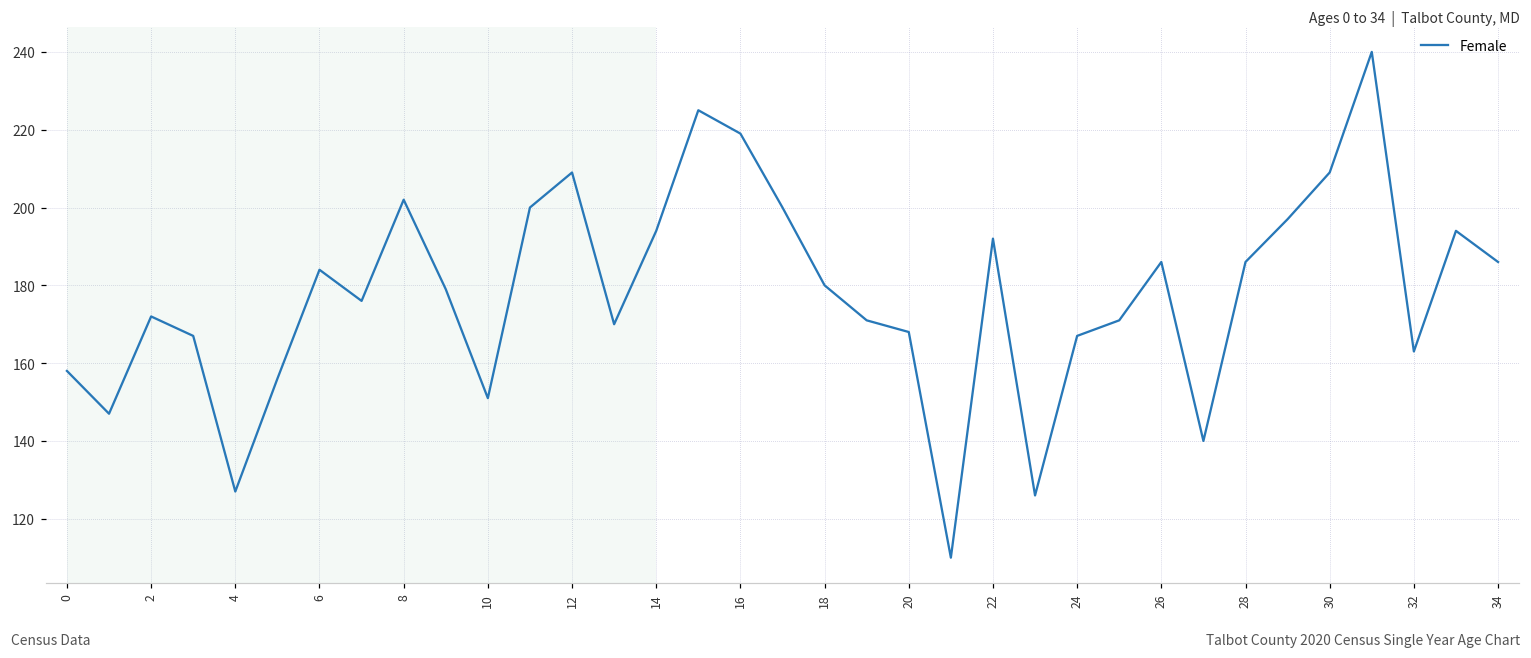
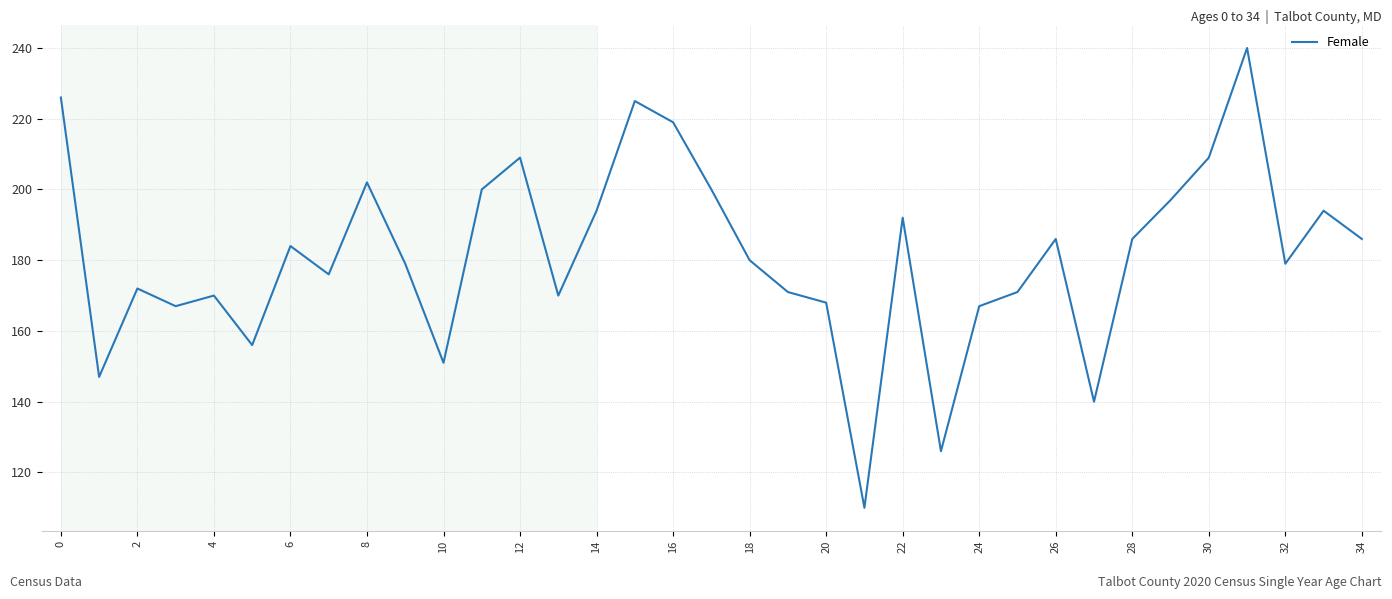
  {
-   "0": 158,
+   "0": 226,
    "2": 172,
-   "4": 127,
+   "4": 170,
    "6": 184,
    "8": 202,
    "10": 151,
    "12": 209,
    "14": 194,
    "16": 219,
    "18": 180,
    "20": 168,
    "22": 192,
    "24": 167,
    "26": 186,
    "28": 186,
    "30": 209,
-   "32": 163,
+   "32": 179,
    "34": 186
  }
